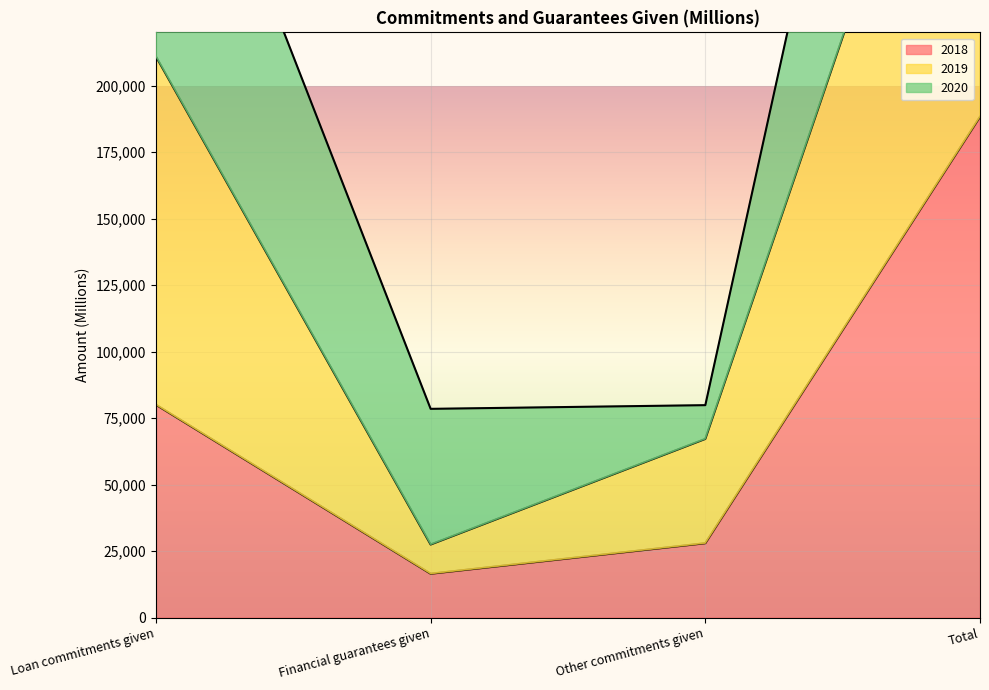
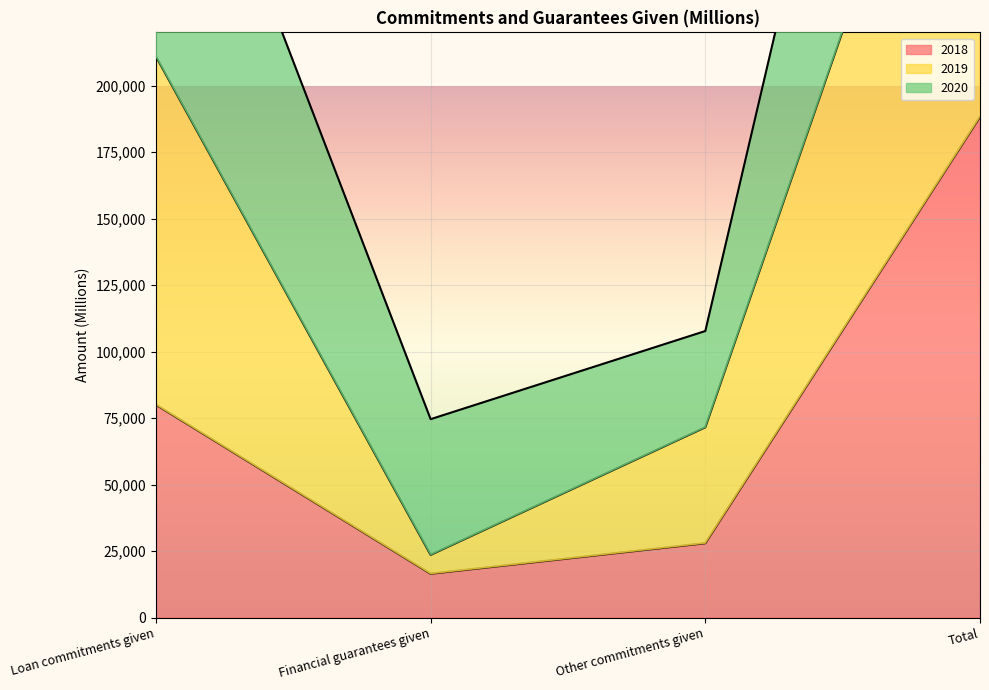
  {
    "2018": {
      "Loan commitments given": "80,000",
      "Financial guarantees given": "16,000",
      "Other commitments given": "28,000",
      "Total": "188,000"
    },
    "2019": {
      "Loan commitments given": "131,000",
-     "Financial guarantees given": "11,000",
-     "Other commitments given": "39,000"
+     "Financial guarantees given": "7,000",
+     "Other commitments given": "44,000"
    },
    "2020": {
      "Financial guarantees given": "51,000",
-     "Other commitments given": "13,000"
+     "Other commitments given": "36,000"
    }
  }
